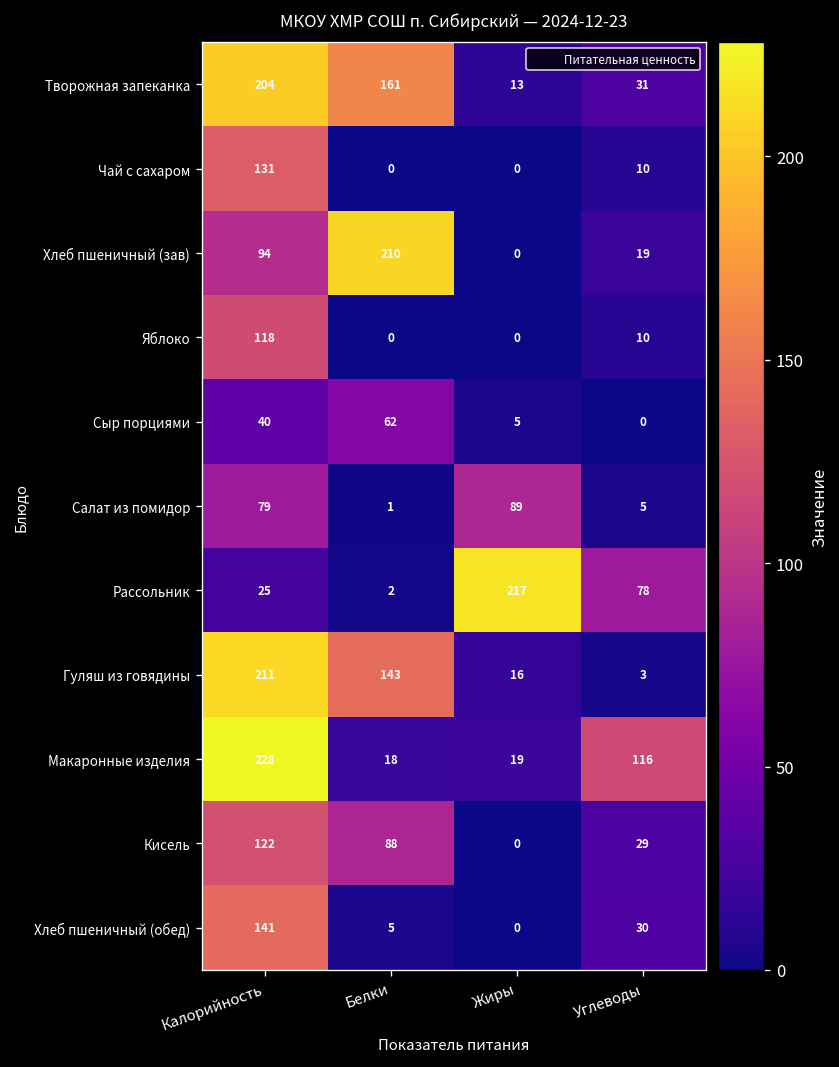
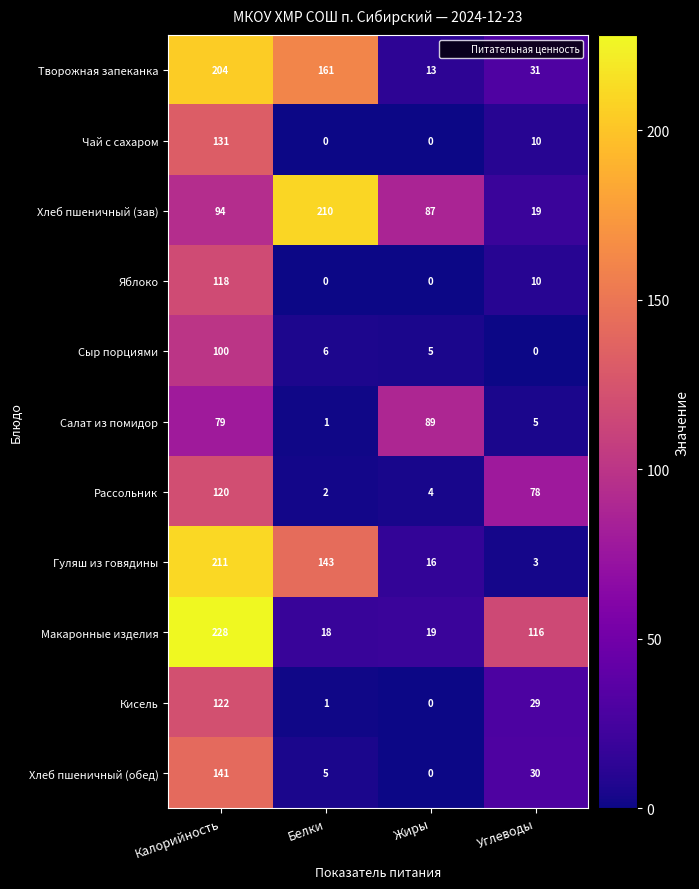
  {
    "Творожная запеканка": {
      "Калорийность": 204,
      "Белки": 161,
      "Жиры": 13,
      "Углеводы": 31
    },
    "Чай с сахаром": {
      "Калорийность": 131,
      "Белки": 0,
      "Жиры": 0,
      "Углеводы": 10
    },
    "Хлеб пшеничный (зав)": {
      "Калорийность": 94,
      "Белки": 210,
-     "Жиры": 0,
+     "Жиры": 87,
      "Углеводы": 19
    },
    "Яблоко": {
      "Калорийность": 118,
      "Белки": 0,
      "Жиры": 0,
      "Углеводы": 10
    },
    "Сыр порциями": {
-     "Калорийность": 40,
-     "Белки": 62,
+     "Калорийность": 100,
+     "Белки": 6,
      "Жиры": 5,
      "Углеводы": 0
    },
    "Салат из помидор": {
      "Калорийность": 79,
      "Белки": 1,
      "Жиры": 89,
      "Углеводы": 5
    },
    "Рассольник": {
-     "Калорийность": 25,
+     "Калорийность": 120,
      "Белки": 2,
-     "Жиры": 217,
+     "Жиры": 4,
      "Углеводы": 78
    },
    "Гуляш из говядины": {
      "Калорийность": 211,
      "Белки": 143,
      "Жиры": 16,
      "Углеводы": 3
    },
    "Макаронные изделия": {
      "Калорийность": 228,
      "Белки": 18,
      "Жиры": 19,
      "Углеводы": 116
    },
    "Кисель": {
      "Калорийность": 122,
-     "Белки": 88,
+     "Белки": 1,
      "Жиры": 0,
      "Углеводы": 29
    },
    "Хлеб пшеничный (обед)": {
      "Калорийность": 141,
      "Белки": 5,
      "Жиры": 0,
      "Углеводы": 30
    }
  }
